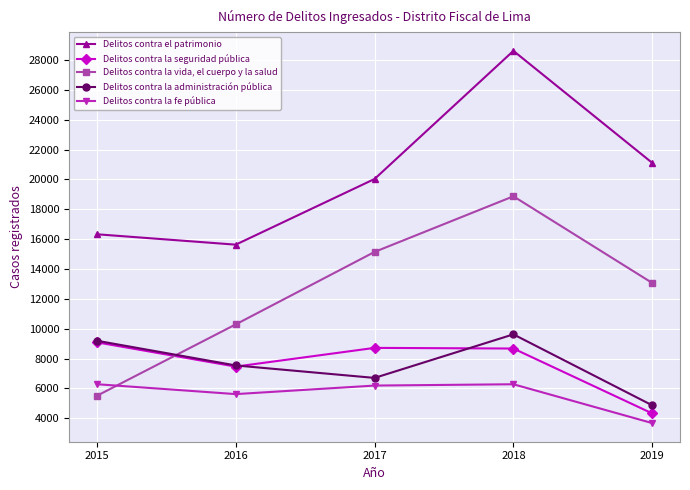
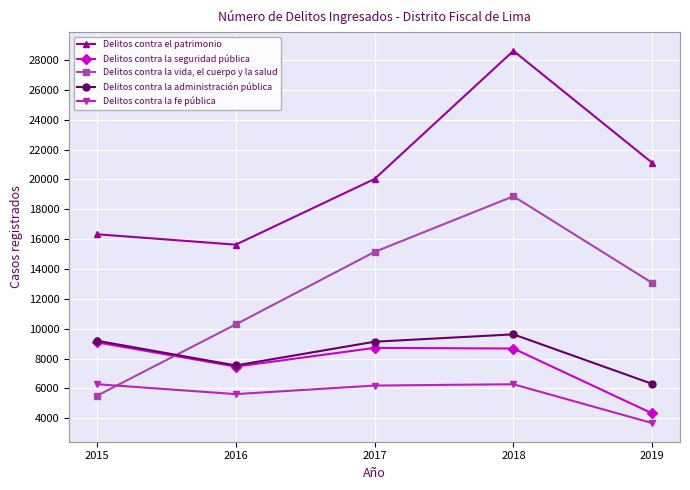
  {
    "Delitos contra la administración pública": {
-     "2017": 6700,
+     "2017": 9100,
      "2018": 9600,
-     "2019": 4900
+     "2019": 6300
    }
  }
